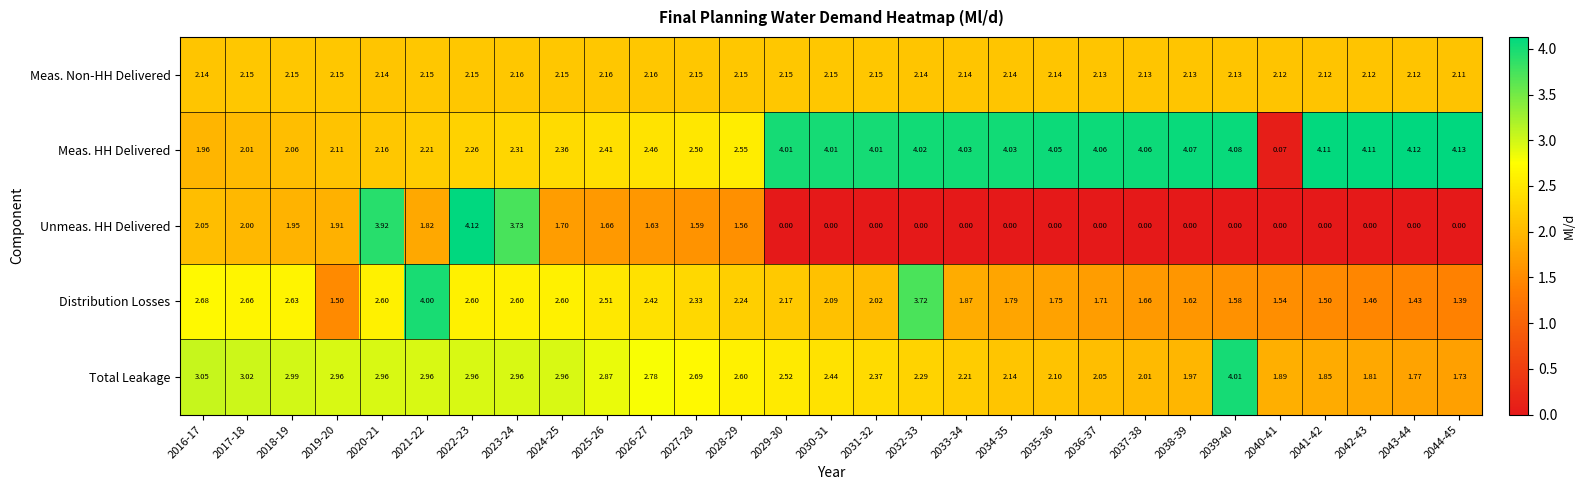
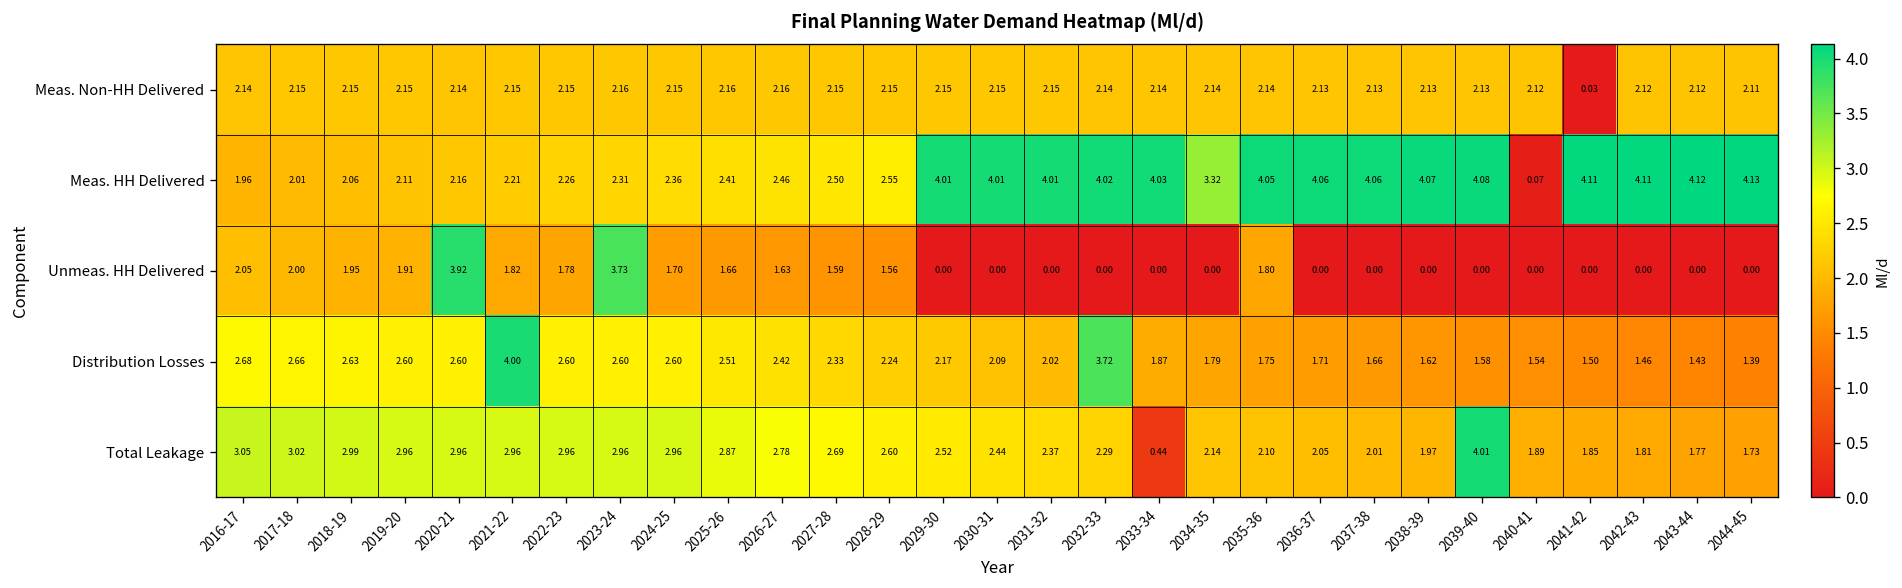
  {
    "Meas. Non-HH Delivered": {
      "2016-17": 2.14,
      "2017-18": 2.15,
      "2018-19": 2.15,
      "2019-20": 2.15,
      "2020-21": 2.14,
      "2021-22": 2.15,
      "2022-23": 2.15,
      "2023-24": 2.16,
      "2024-25": 2.15,
      "2025-26": 2.16,
      "2026-27": 2.16,
      "2027-28": 2.15,
      "2028-29": 2.15,
      "2029-30": 2.15,
      "2030-31": 2.15,
      "2031-32": 2.15,
      "2032-33": 2.14,
      "2033-34": 2.14,
      "2034-35": 2.14,
      "2035-36": 2.14,
      "2036-37": 2.13,
      "2037-38": 2.13,
      "2038-39": 2.13,
      "2039-40": 2.13,
      "2040-41": 2.12,
-     "2041-42": 2.12,
+     "2041-42": 0.03,
      "2042-43": 2.12,
      "2043-44": 2.12,
      "2044-45": 2.11
    },
    "Meas. HH Delivered": {
      "2016-17": 1.96,
      "2017-18": 2.01,
      "2018-19": 2.06,
      "2019-20": 2.11,
      "2020-21": 2.16,
      "2021-22": 2.21,
      "2022-23": 2.26,
      "2023-24": 2.31,
      "2024-25": 2.36,
      "2025-26": 2.41,
      "2026-27": 2.46,
      "2027-28": 2.50,
      "2028-29": 2.55,
      "2029-30": 4.01,
      "2030-31": 4.01,
      "2031-32": 4.01,
      "2032-33": 4.02,
      "2033-34": 4.03,
-     "2034-35": 4.03,
+     "2034-35": 3.32,
      "2035-36": 4.05,
      "2036-37": 4.06,
      "2037-38": 4.06,
      "2038-39": 4.07,
      "2039-40": 4.08,
      "2040-41": 0.07,
      "2041-42": 4.11,
      "2042-43": 4.11,
      "2043-44": 4.12,
      "2044-45": 4.13
    },
    "Unmeas. HH Delivered": {
      "2016-17": 2.05,
      "2017-18": 2.00,
      "2018-19": 1.95,
      "2019-20": 1.91,
      "2020-21": 3.92,
      "2021-22": 1.82,
-     "2022-23": 4.12,
+     "2022-23": 1.78,
      "2023-24": 3.73,
      "2024-25": 1.70,
      "2025-26": 1.66,
      "2026-27": 1.63,
      "2027-28": 1.59,
      "2028-29": 1.56,
      "2029-30": 0.00,
      "2030-31": 0.00,
      "2031-32": 0.00,
      "2032-33": 0.00,
      "2033-34": 0.00,
      "2034-35": 0.00,
-     "2035-36": 0.00,
+     "2035-36": 1.80,
      "2036-37": 0.00,
      "2037-38": 0.00,
      "2038-39": 0.00,
      "2039-40": 0.00,
      "2040-41": 0.00,
      "2041-42": 0.00,
      "2042-43": 0.00,
      "2043-44": 0.00,
      "2044-45": 0.00
    },
    "Distribution Losses": {
      "2016-17": 2.68,
      "2017-18": 2.66,
      "2018-19": 2.63,
-     "2019-20": 1.50,
+     "2019-20": 2.60,
      "2020-21": 2.60,
      "2021-22": 4.00,
      "2022-23": 2.60,
      "2023-24": 2.60,
      "2024-25": 2.60,
      "2025-26": 2.51,
      "2026-27": 2.42,
      "2027-28": 2.33,
      "2028-29": 2.24,
      "2029-30": 2.17,
      "2030-31": 2.09,
      "2031-32": 2.02,
      "2032-33": 3.72,
      "2033-34": 1.87,
      "2034-35": 1.79,
      "2035-36": 1.75,
      "2036-37": 1.71,
      "2037-38": 1.66,
      "2038-39": 1.62,
      "2039-40": 1.58,
      "2040-41": 1.54,
      "2041-42": 1.50,
      "2042-43": 1.46,
      "2043-44": 1.43,
      "2044-45": 1.39
    },
    "Total Leakage": {
      "2016-17": 3.05,
      "2017-18": 3.02,
      "2018-19": 2.99,
      "2019-20": 2.96,
      "2020-21": 2.96,
      "2021-22": 2.96,
      "2022-23": 2.96,
      "2023-24": 2.96,
      "2024-25": 2.96,
      "2025-26": 2.87,
      "2026-27": 2.78,
      "2027-28": 2.69,
      "2028-29": 2.60,
      "2029-30": 2.52,
      "2030-31": 2.44,
      "2031-32": 2.37,
      "2032-33": 2.29,
-     "2033-34": 2.21,
+     "2033-34": 0.44,
      "2034-35": 2.14,
      "2035-36": 2.10,
      "2036-37": 2.05,
      "2037-38": 2.01,
      "2038-39": 1.97,
      "2039-40": 4.01,
      "2040-41": 1.89,
      "2041-42": 1.85,
      "2042-43": 1.81,
      "2043-44": 1.77,
      "2044-45": 1.73
    }
  }
